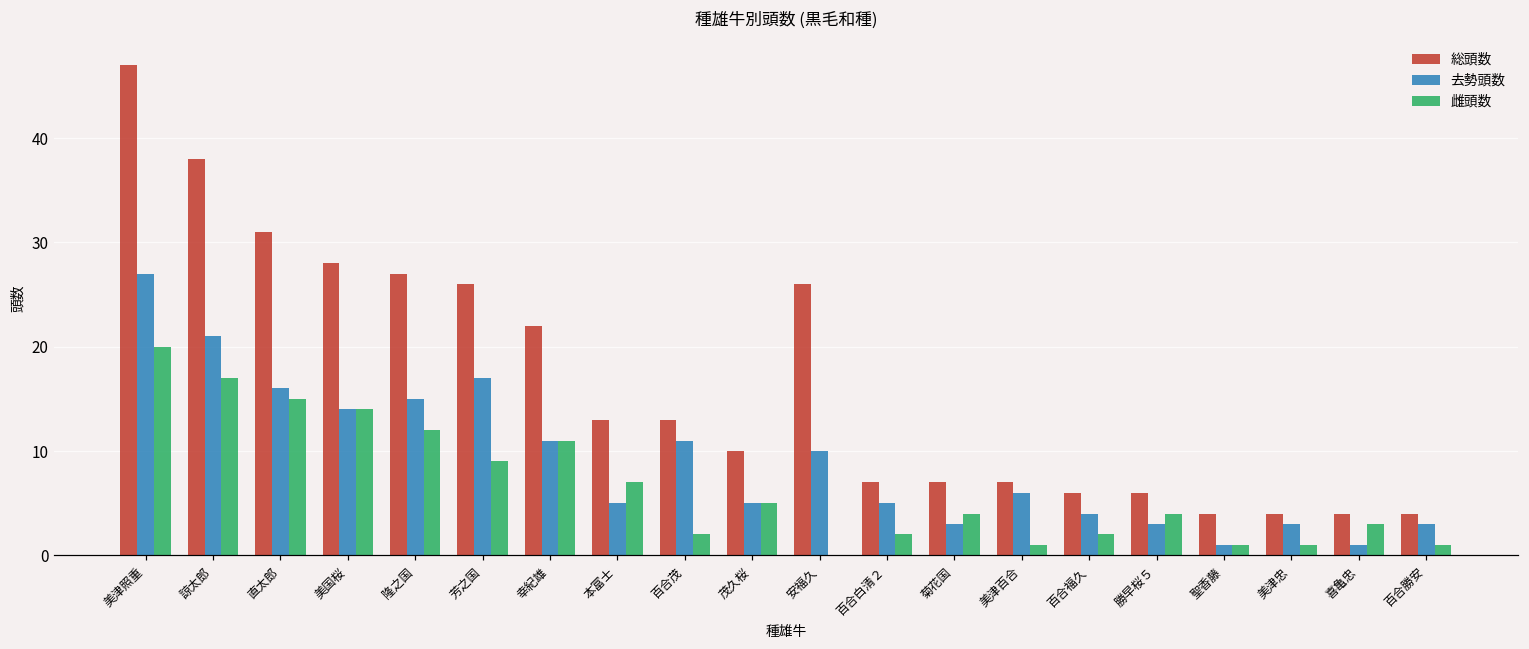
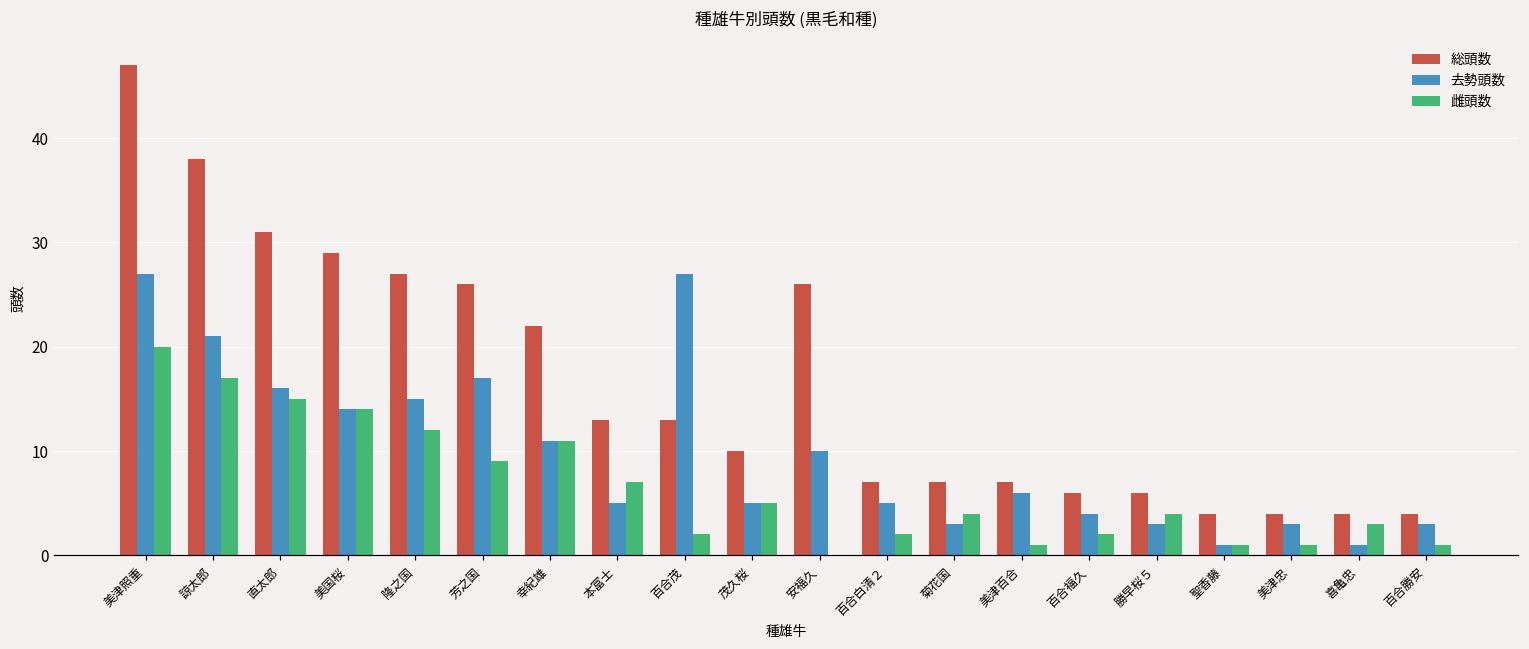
  {
    "総頭数": {
      "美津照重": 47,
      "諒太郎": 38,
      "直太郎": 31,
-     "美国桜": 28,
+     "美国桜": 29,
      "隆之国": 27,
      "芳之国": 26,
      "幸紀雄": 22,
      "本富士": 13,
      "百合茂": 13,
      "茂久桜": 10,
      "安福久": 26,
      "百合白清２": 7,
      "菊花国": 7,
      "美津百合": 7,
      "百合福久": 6,
      "勝早桜５": 6,
      "聖香藤": 4,
      "美津忠": 4,
      "喜亀忠": 4,
      "百合勝安": 4
    },
    "去勢頭数": {
      "美津照重": 27,
      "諒太郎": 21,
      "直太郎": 16,
      "美国桜": 14,
      "隆之国": 15,
      "芳之国": 17,
      "幸紀雄": 11,
      "本富士": 5,
-     "百合茂": 11,
+     "百合茂": 27,
      "茂久桜": 5,
      "安福久": 10,
      "百合白清２": 5,
      "菊花国": 3,
      "美津百合": 6,
      "百合福久": 4,
      "勝早桜５": 3,
      "聖香藤": 1,
      "美津忠": 3,
      "喜亀忠": 1,
      "百合勝安": 3
    },
    "雌頭数": {
      "美津照重": 20,
      "諒太郎": 17,
      "直太郎": 15,
      "美国桜": 14,
      "隆之国": 12,
      "芳之国": 9,
      "幸紀雄": 11,
      "本富士": 7,
      "百合茂": 2,
      "茂久桜": 5,
      "安福久": 0,
      "百合白清２": 2,
      "菊花国": 4,
      "美津百合": 1,
      "百合福久": 2,
      "勝早桜５": 4,
      "聖香藤": 1,
      "美津忠": 1,
      "喜亀忠": 3,
      "百合勝安": 1
    }
  }
